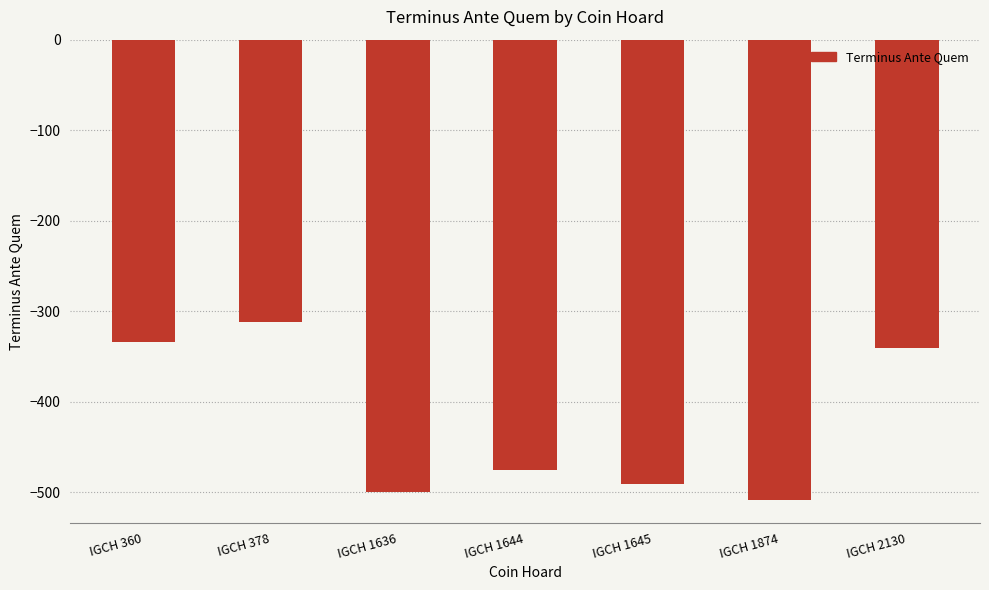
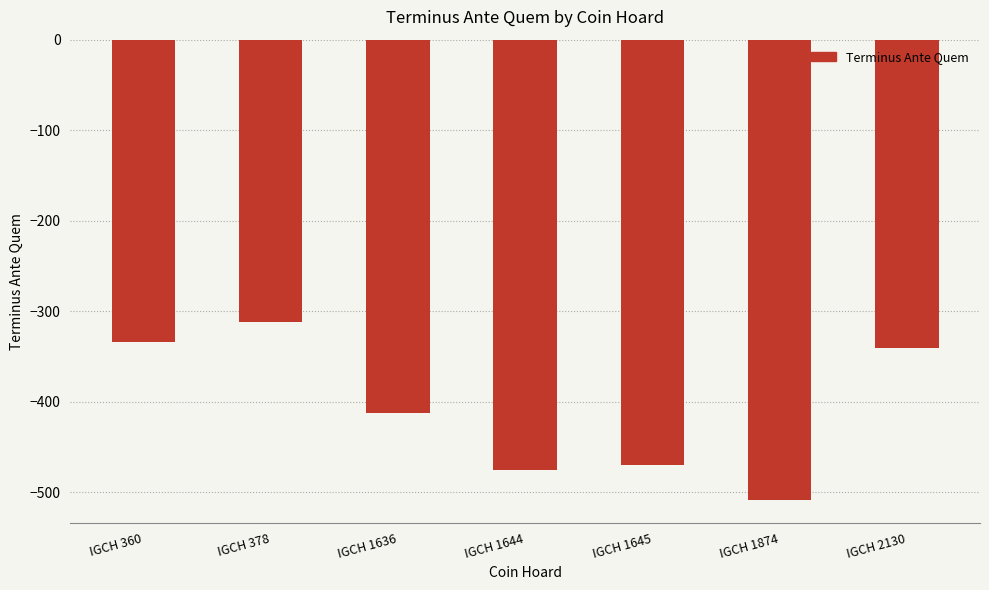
  {
    "IGCH 360": -330,
    "IGCH 378": -310,
-   "IGCH 1636": -500,
+   "IGCH 1636": -410,
    "IGCH 1644": -480,
-   "IGCH 1645": -490,
+   "IGCH 1645": -470,
    "IGCH 1874": -510,
    "IGCH 2130": -340
  }
